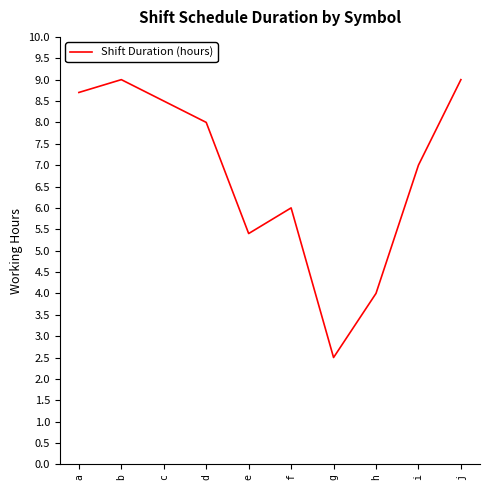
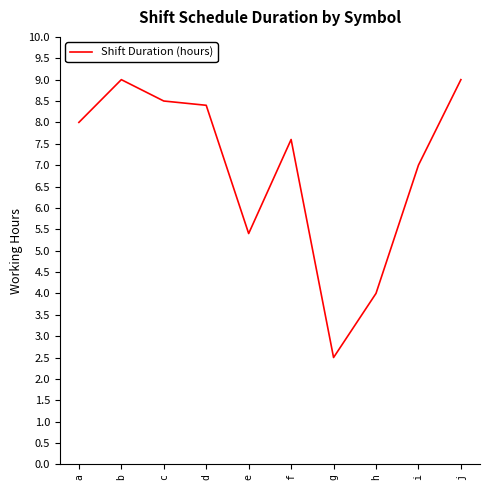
  {
-   "a": 8.7,
+   "a": 8.0,
    "b": 9.0,
    "c": 8.5,
-   "d": 8.0,
+   "d": 8.4,
    "e": 5.4,
-   "f": 6.0,
+   "f": 7.6,
    "g": 2.5,
    "h": 4.0,
    "i": 7.0,
    "j": 9.0
  }
